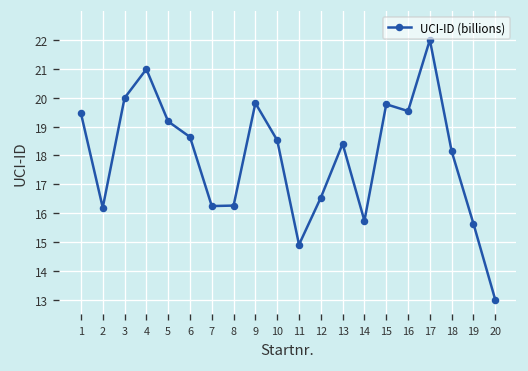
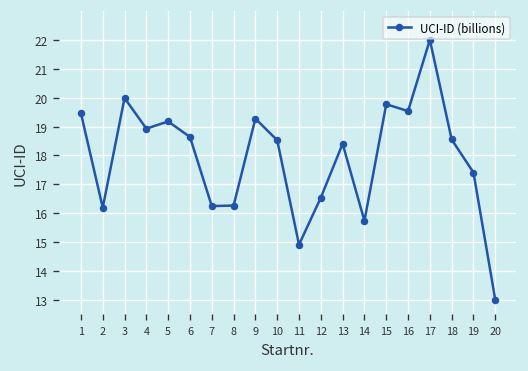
  {
    "1": 19.5,
    "2": 16.2,
    "3": 20.0,
-   "4": 21.0,
+   "4": 18.9,
    "5": 19.2,
    "6": 18.6,
    "7": 16.2,
    "8": 16.3,
-   "9": 19.8,
+   "9": 19.3,
    "10": 18.5,
    "11": 14.9,
    "12": 16.5,
    "13": 18.4,
    "14": 15.7,
    "15": 19.8,
    "16": 19.5,
    "17": 22.0,
-   "18": 18.1,
-   "19": 15.6,
+   "18": 18.6,
+   "19": 17.4,
    "20": 13.0
  }
